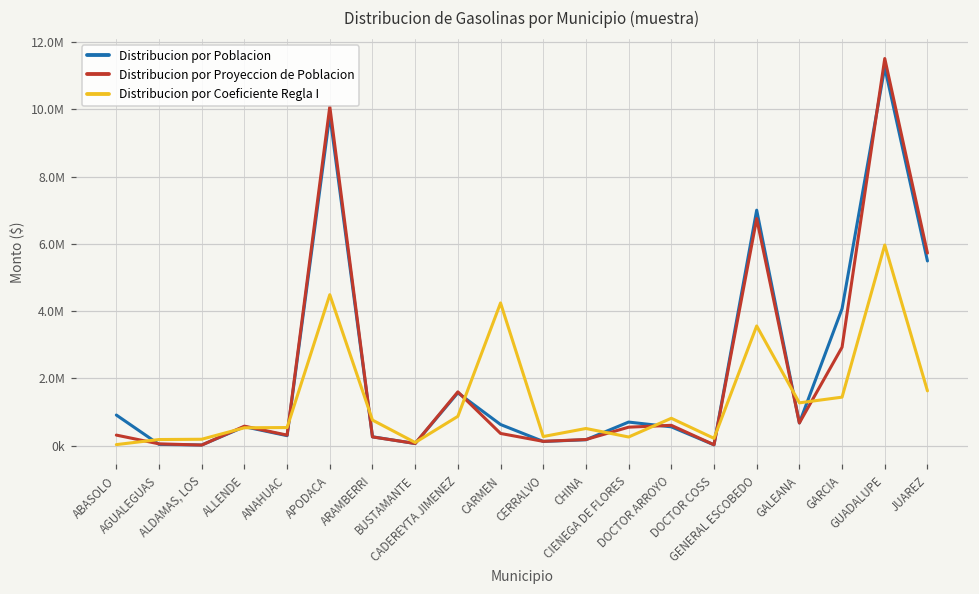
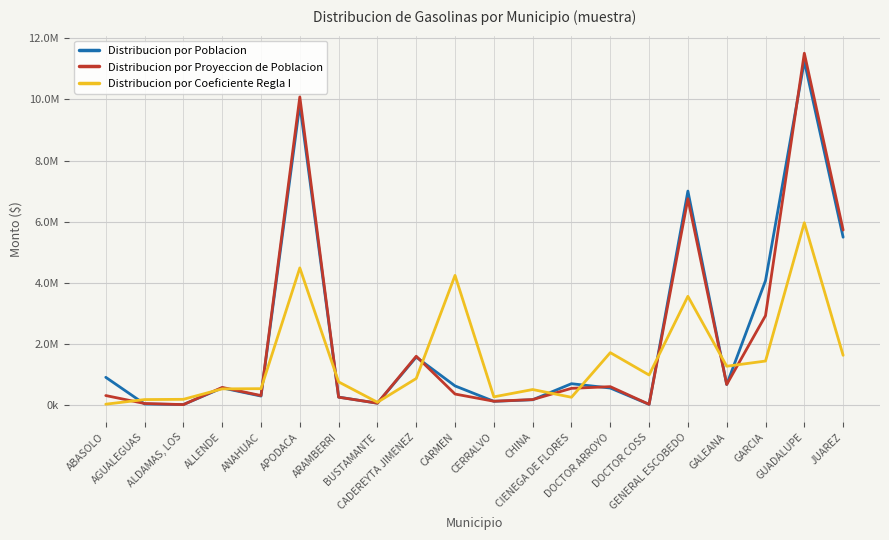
  {
    "Distribucion por Poblacion": {
      "ABASOLO": 900000,
      "APODACA": 9800000,
      "CARMEN": 600000,
      "CIENEGA DE FLORES": 700000,
      "GENERAL ESCOBEDO": 7000000,
      "GARCIA": 4100000,
      "GUADALUPE": 11300000,
      "JUAREZ": 5500000
    },
    "Distribucion por Proyeccion de Poblacion": {
      "ABASOLO": 300000,
      "APODACA": 10100000,
      "CARMEN": 400000,
      "CIENEGA DE FLORES": 600000,
      "GENERAL ESCOBEDO": 6800000,
      "GARCIA": 2900000,
      "GUADALUPE": 11500000,
      "JUAREZ": 5700000
    },
    "Distribucion por Coeficiente Regla I": {
      "ABASOLO": 0,
      "AGUALEGUAS": 200000,
      "ALDAMAS, LOS": 200000,
      "ANAHUAC": 500000,
      "APODACA": 4500000,
      "ARAMBERRI": 800000,
      "CADEREYTA JIMENEZ": 900000,
      "CARMEN": 4200000,
      "CERRALVO": 300000,
      "CHINA": 500000,
      "CIENEGA DE FLORES": 300000,
-     "DOCTOR ARROYO": 800000,
-     "DOCTOR COSS": 200000,
+     "DOCTOR ARROYO": 1700000,
+     "DOCTOR COSS": 1000000,
      "GENERAL ESCOBEDO": 3600000,
      "GALEANA": 1300000,
      "GARCIA": 1400000,
      "GUADALUPE": 6000000,
      "JUAREZ": 1600000
    }
  }
